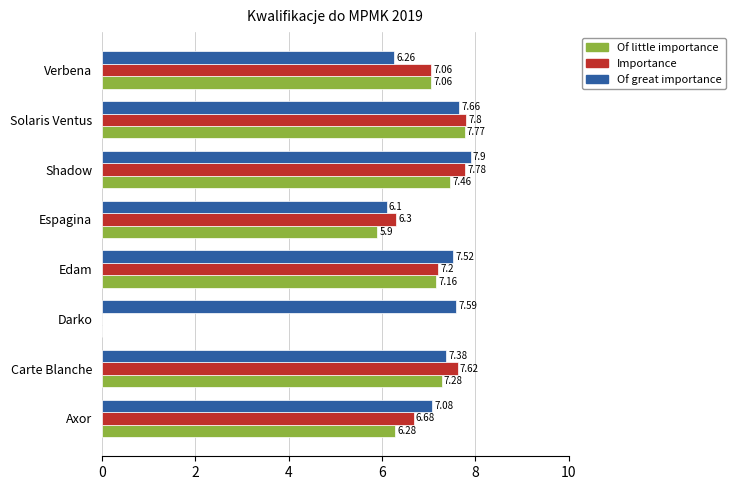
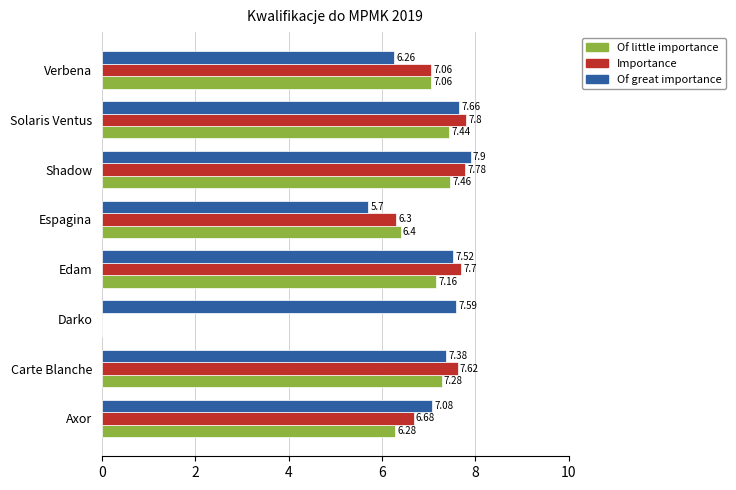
  {
    "Of little importance": {
      "Verbena": 7.06,
-     "Solaris Ventus": 7.77,
+     "Solaris Ventus": 7.44,
      "Shadow": 7.46,
-     "Espagina": 5.9,
+     "Espagina": 6.4,
      "Edam": 7.16,
      "Carte Blanche": 7.28,
      "Axor": 6.28
    },
    "Importance": {
      "Verbena": 7.06,
      "Solaris Ventus": 7.8,
      "Shadow": 7.78,
      "Espagina": 6.3,
-     "Edam": 7.2,
+     "Edam": 7.7,
      "Carte Blanche": 7.62,
      "Axor": 6.68
    },
    "Of great importance": {
      "Verbena": 6.26,
      "Solaris Ventus": 7.66,
      "Shadow": 7.9,
-     "Espagina": 6.1,
+     "Espagina": 5.7,
      "Edam": 7.52,
      "Darko": 7.59,
      "Carte Blanche": 7.38,
      "Axor": 7.08
    }
  }
